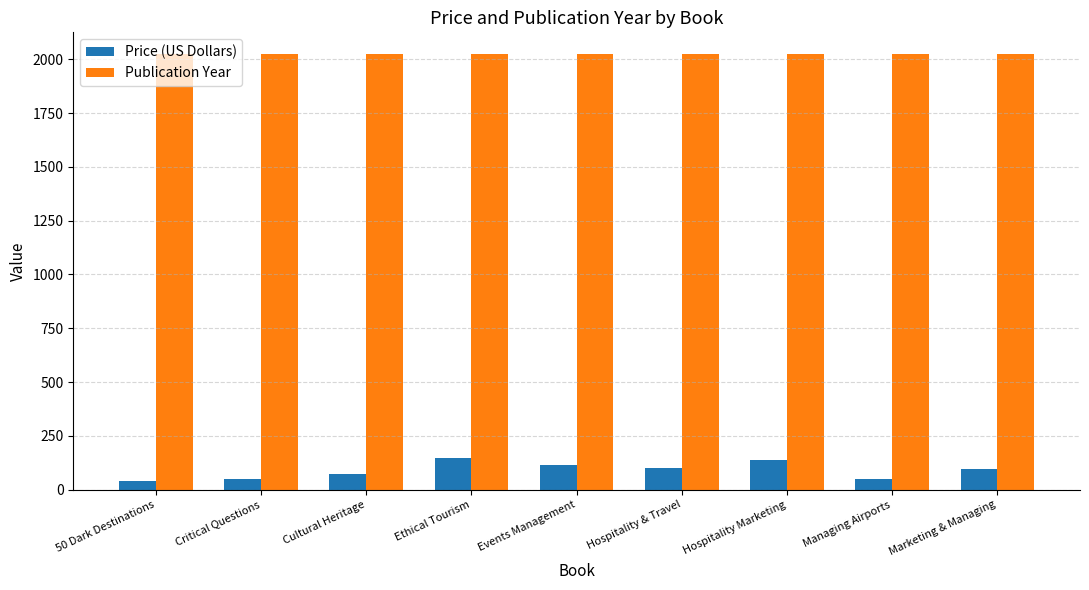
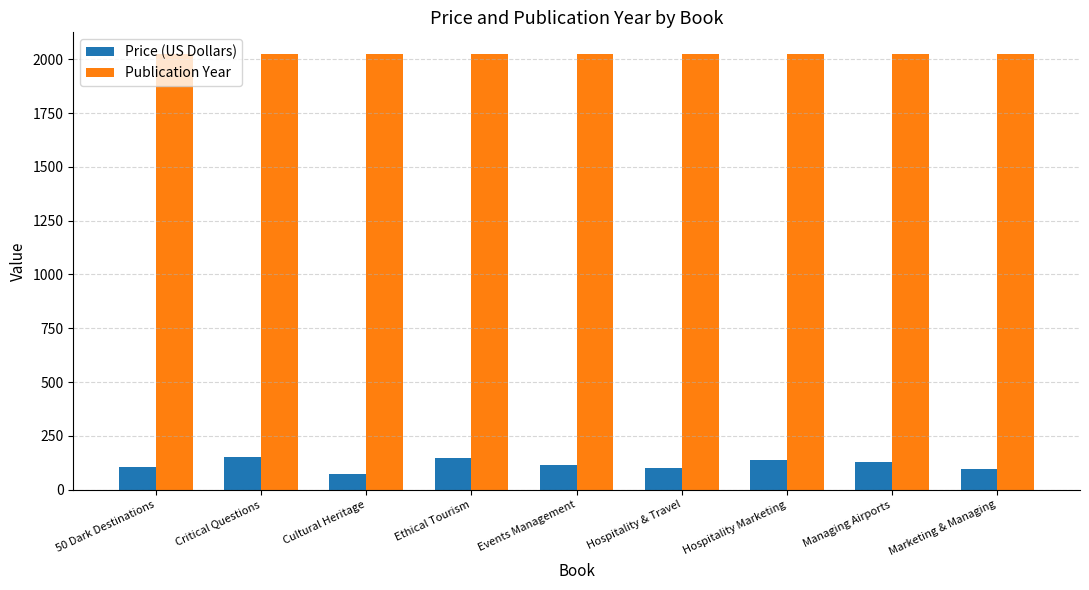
  {
    "Price (US Dollars)": {
-     "50 Dark Destinations": 40,
-     "Critical Questions": 50,
+     "50 Dark Destinations": 100,
+     "Critical Questions": 150,
      "Cultural Heritage": 70,
      "Ethical Tourism": 150,
      "Events Management": 120,
      "Hospitality & Travel": 100,
      "Hospitality Marketing": 140,
-     "Managing Airports": 50,
+     "Managing Airports": 130,
      "Marketing & Managing": 100
    },
    "Publication Year": {
      "Critical Questions": 2020,
      "Cultural Heritage": 2020,
      "Ethical Tourism": 2020,
      "Events Management": 2020,
      "Hospitality & Travel": 2020,
      "Hospitality Marketing": 2020,
      "Managing Airports": 2020,
      "Marketing & Managing": 2020
    }
  }
